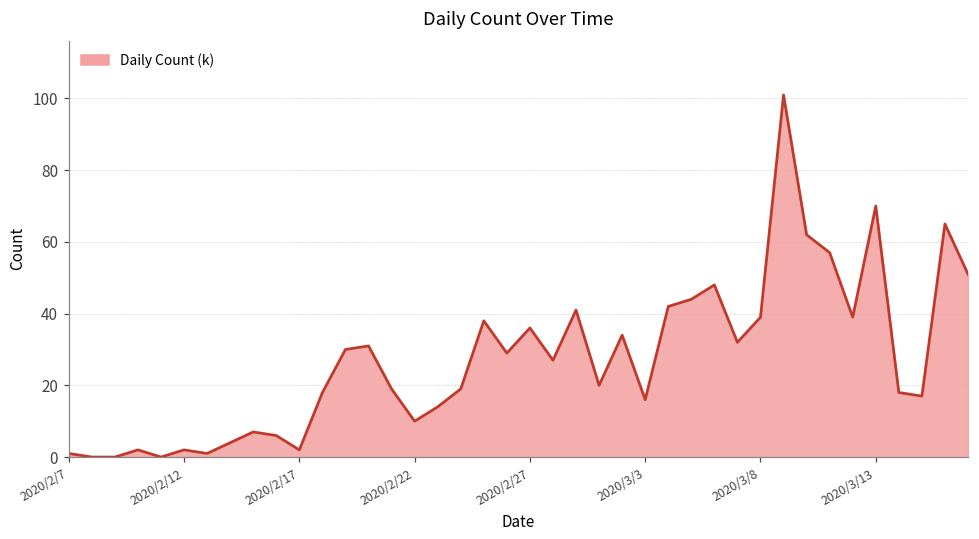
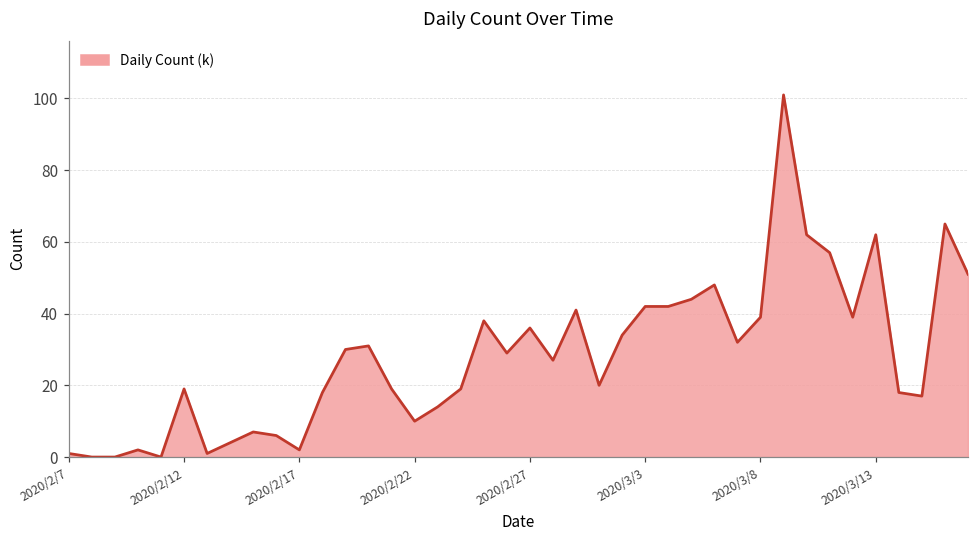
  {
    "2020/2/7": 1,
-   "2020/2/12": 2,
+   "2020/2/12": 19,
    "2020/2/17": 2,
    "2020/2/22": 10,
    "2020/2/27": 36,
-   "2020/3/3": 16,
+   "2020/3/3": 42,
    "2020/3/8": 39,
-   "2020/3/13": 70
+   "2020/3/13": 62
  }
